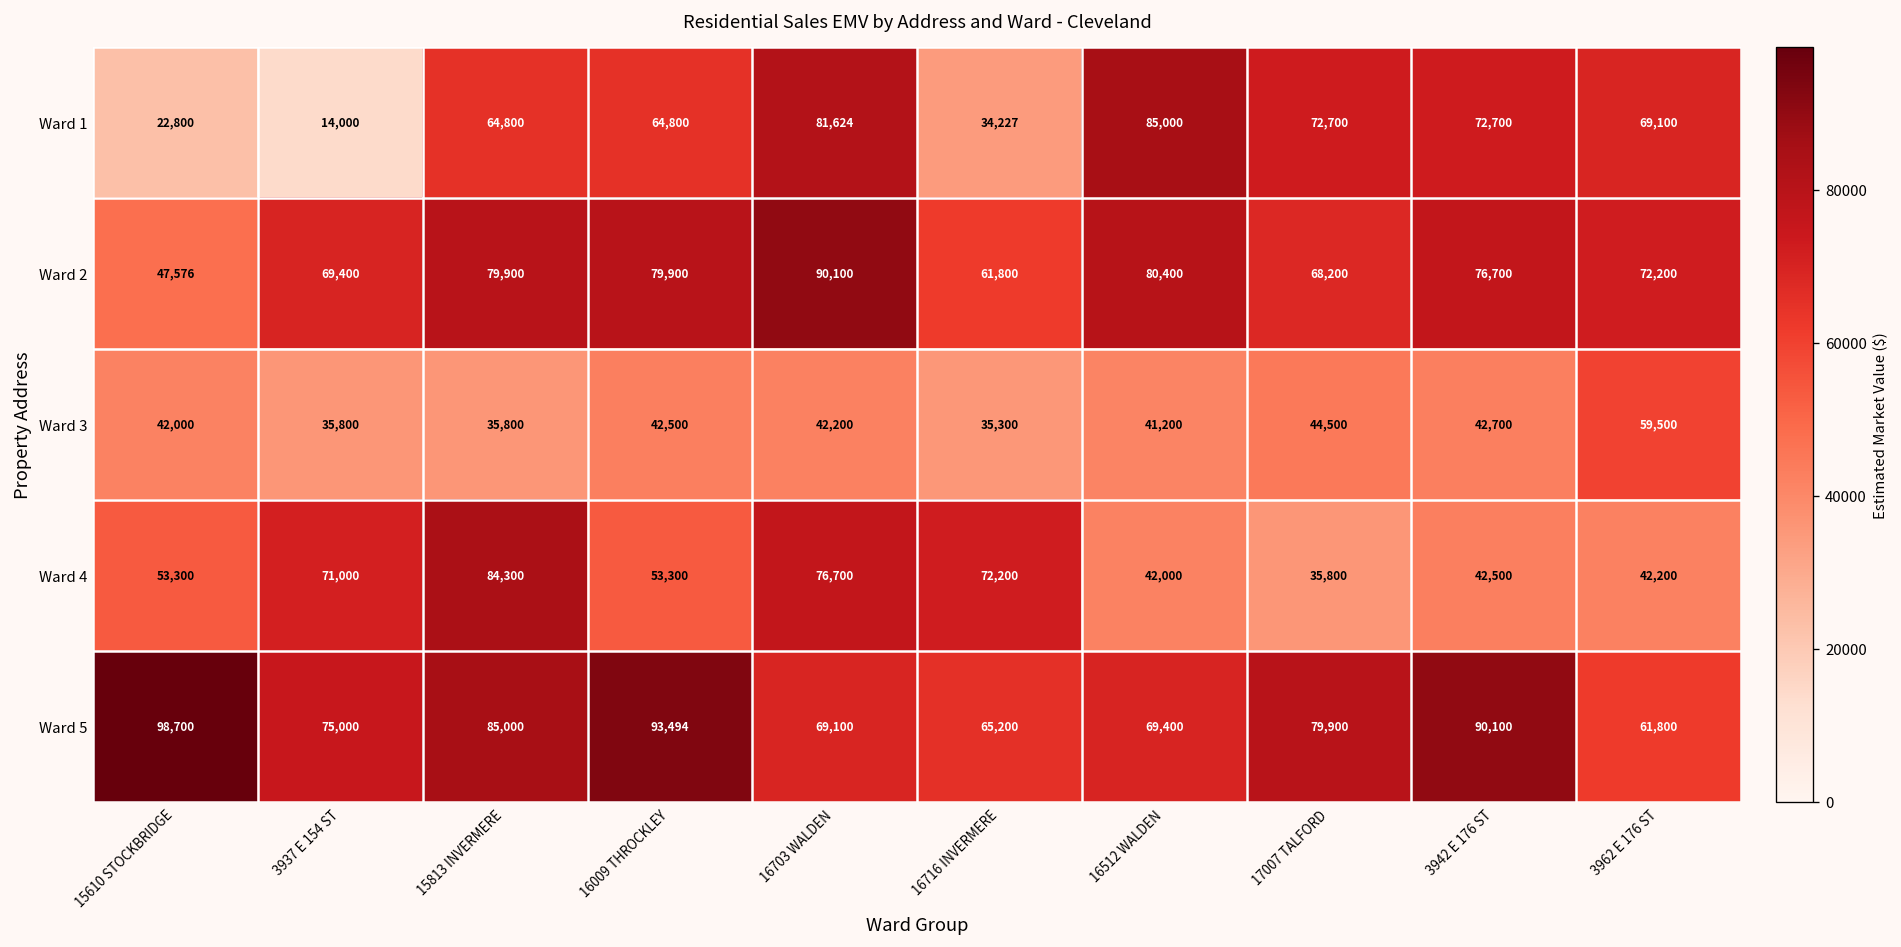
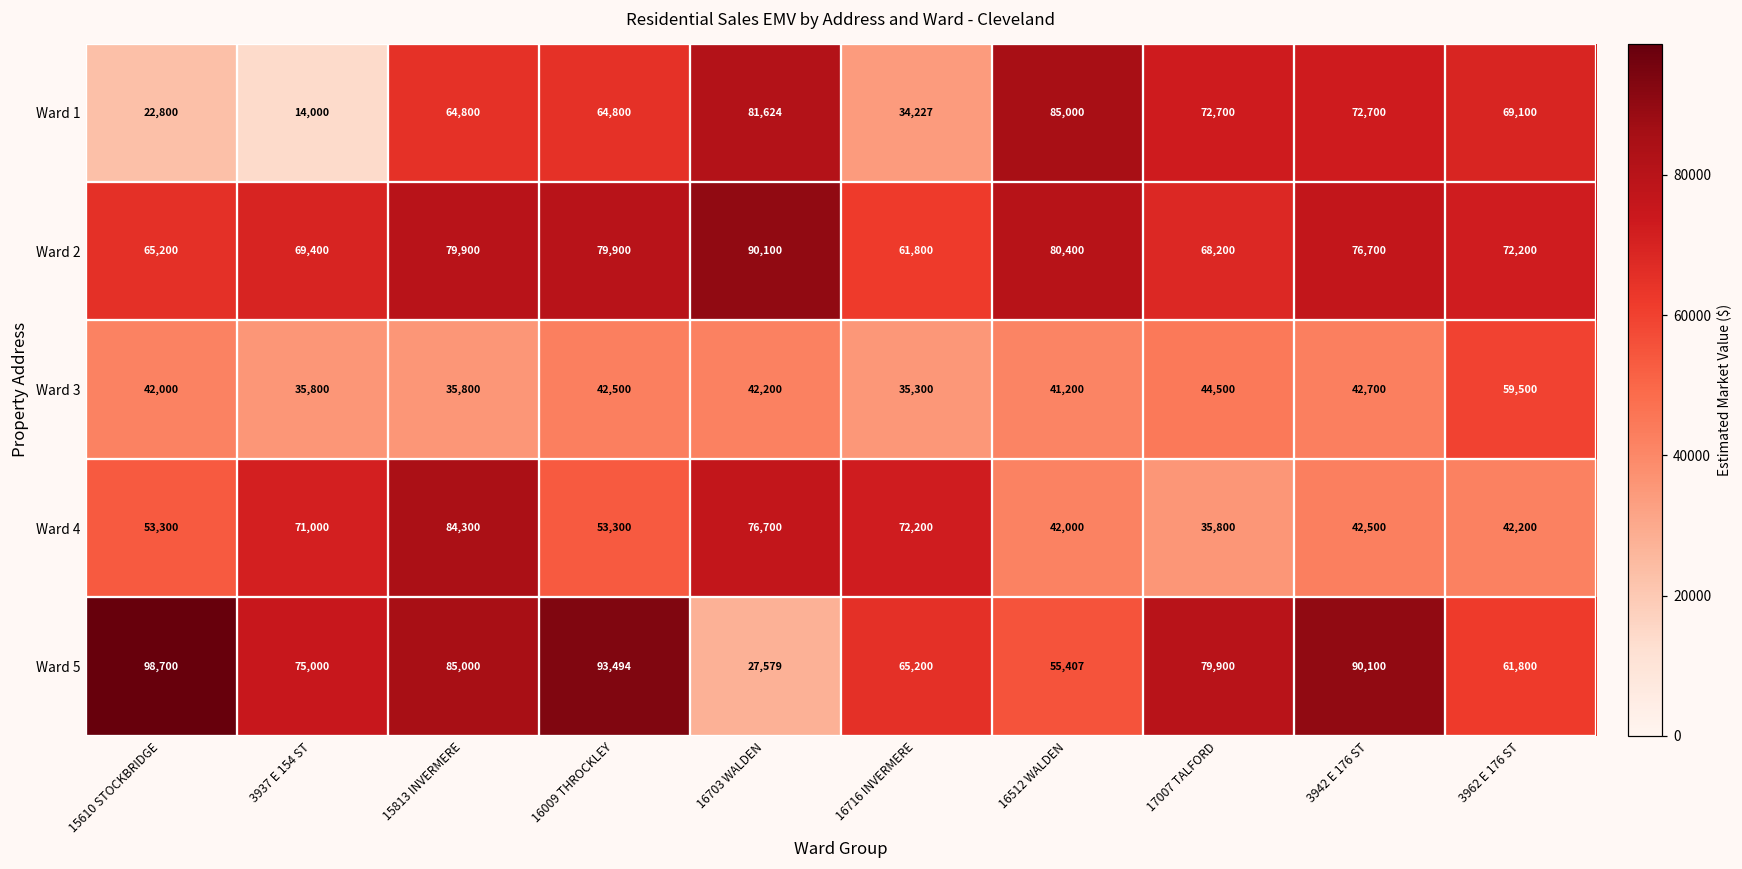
  {
    "Ward 1": {
      "15610 STOCKBRIDGE": "22,800",
      "3937 E 154 ST": "14,000",
      "15813 INVERMERE": "64,800",
      "16009 THROCKLEY": "64,800",
      "16703 WALDEN": "81,624",
      "16716 INVERMERE": "34,227",
      "16512 WALDEN": "85,000",
      "17007 TALFORD": "72,700",
      "3942 E 176 ST": "72,700",
      "3962 E 176 ST": "69,100"
    },
    "Ward 2": {
-     "15610 STOCKBRIDGE": "47,576",
+     "15610 STOCKBRIDGE": "65,200",
      "3937 E 154 ST": "69,400",
      "15813 INVERMERE": "79,900",
      "16009 THROCKLEY": "79,900",
      "16703 WALDEN": "90,100",
      "16716 INVERMERE": "61,800",
      "16512 WALDEN": "80,400",
      "17007 TALFORD": "68,200",
      "3942 E 176 ST": "76,700",
      "3962 E 176 ST": "72,200"
    },
    "Ward 3": {
      "15610 STOCKBRIDGE": "42,000",
      "3937 E 154 ST": "35,800",
      "15813 INVERMERE": "35,800",
      "16009 THROCKLEY": "42,500",
      "16703 WALDEN": "42,200",
      "16716 INVERMERE": "35,300",
      "16512 WALDEN": "41,200",
      "17007 TALFORD": "44,500",
      "3942 E 176 ST": "42,700",
      "3962 E 176 ST": "59,500"
    },
    "Ward 4": {
      "15610 STOCKBRIDGE": "53,300",
      "3937 E 154 ST": "71,000",
      "15813 INVERMERE": "84,300",
      "16009 THROCKLEY": "53,300",
      "16703 WALDEN": "76,700",
      "16716 INVERMERE": "72,200",
      "16512 WALDEN": "42,000",
      "17007 TALFORD": "35,800",
      "3942 E 176 ST": "42,500",
      "3962 E 176 ST": "42,200"
    },
    "Ward 5": {
      "15610 STOCKBRIDGE": "98,700",
      "3937 E 154 ST": "75,000",
      "15813 INVERMERE": "85,000",
      "16009 THROCKLEY": "93,494",
-     "16703 WALDEN": "69,100",
+     "16703 WALDEN": "27,579",
      "16716 INVERMERE": "65,200",
-     "16512 WALDEN": "69,400",
+     "16512 WALDEN": "55,407",
      "17007 TALFORD": "79,900",
      "3942 E 176 ST": "90,100",
      "3962 E 176 ST": "61,800"
    }
  }
